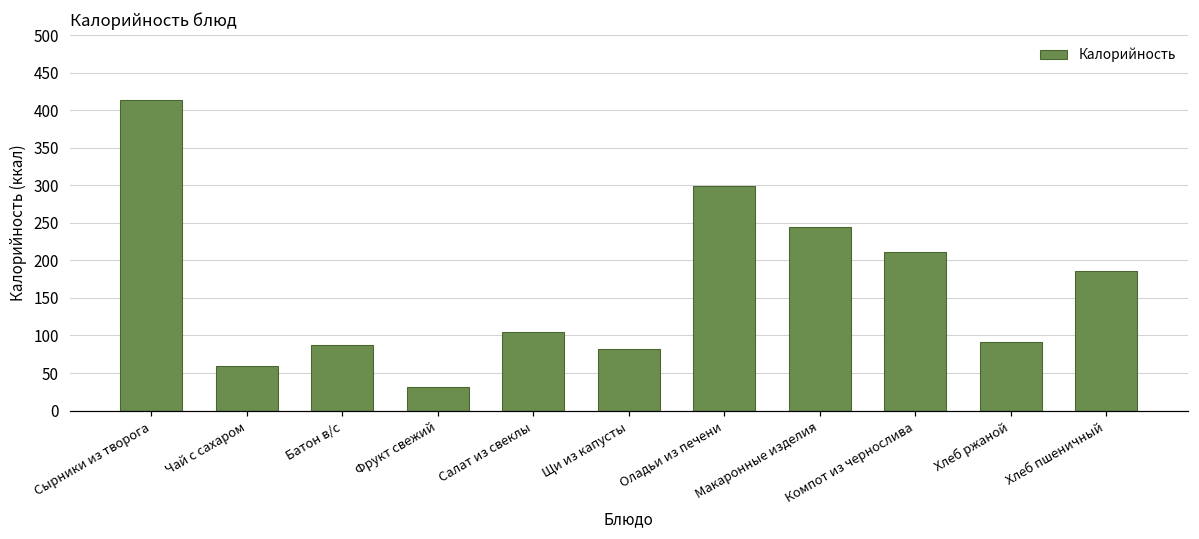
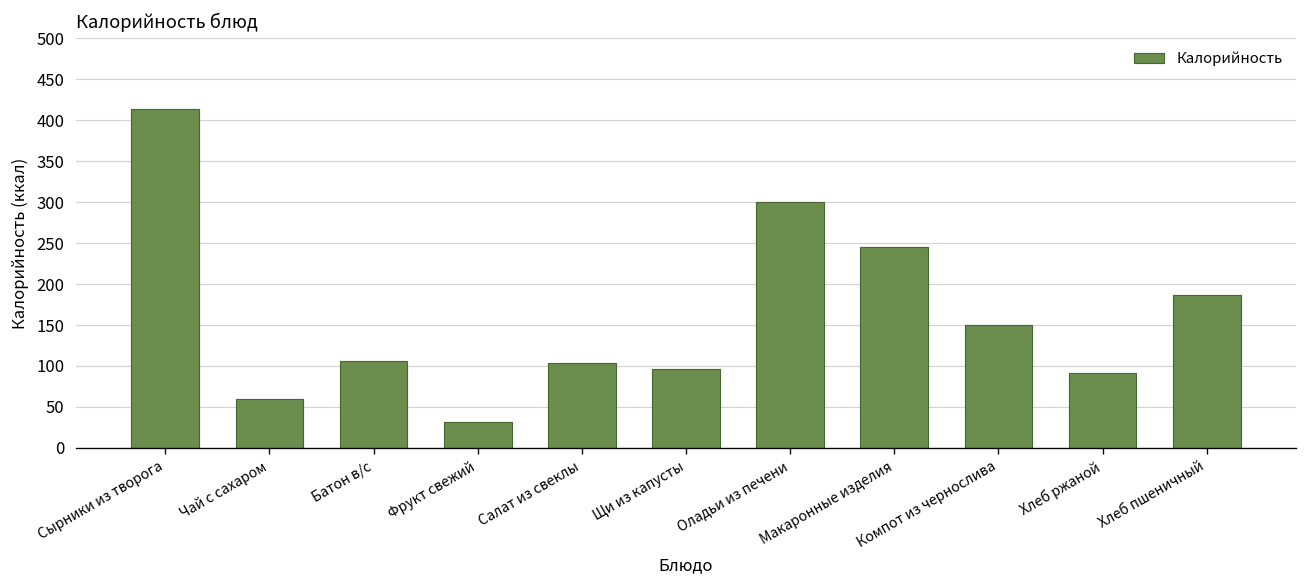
  {
    "Сырники из творога": 410,
    "Чай с сахаром": 60,
-   "Батон в/с": 90,
+   "Батон в/с": 110,
    "Фрукт свежий": 30,
    "Салат из свеклы": 100,
-   "Щи из капусты": 80,
+   "Щи из капусты": 100,
    "Оладьи из печени": 300,
    "Макаронные изделия": 250,
-   "Компот из чернослива": 210,
+   "Компот из чернослива": 150,
    "Хлеб ржаной": 90,
    "Хлеб пшеничный": 190
  }
